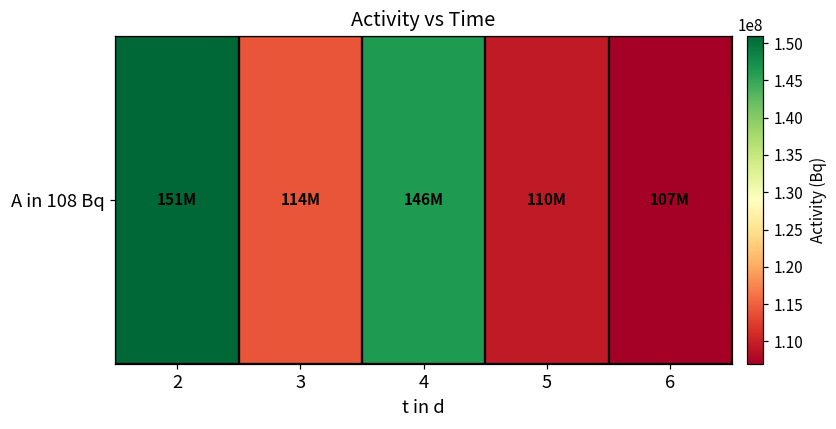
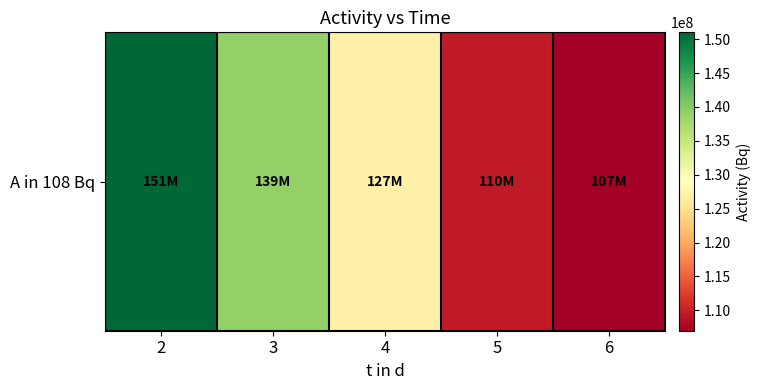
  {
    "A in 108 Bq": {
      "2": "151M",
-     "3": "114M",
-     "4": "146M",
+     "3": "139M",
+     "4": "127M",
      "5": "110M",
      "6": "107M"
    }
  }
